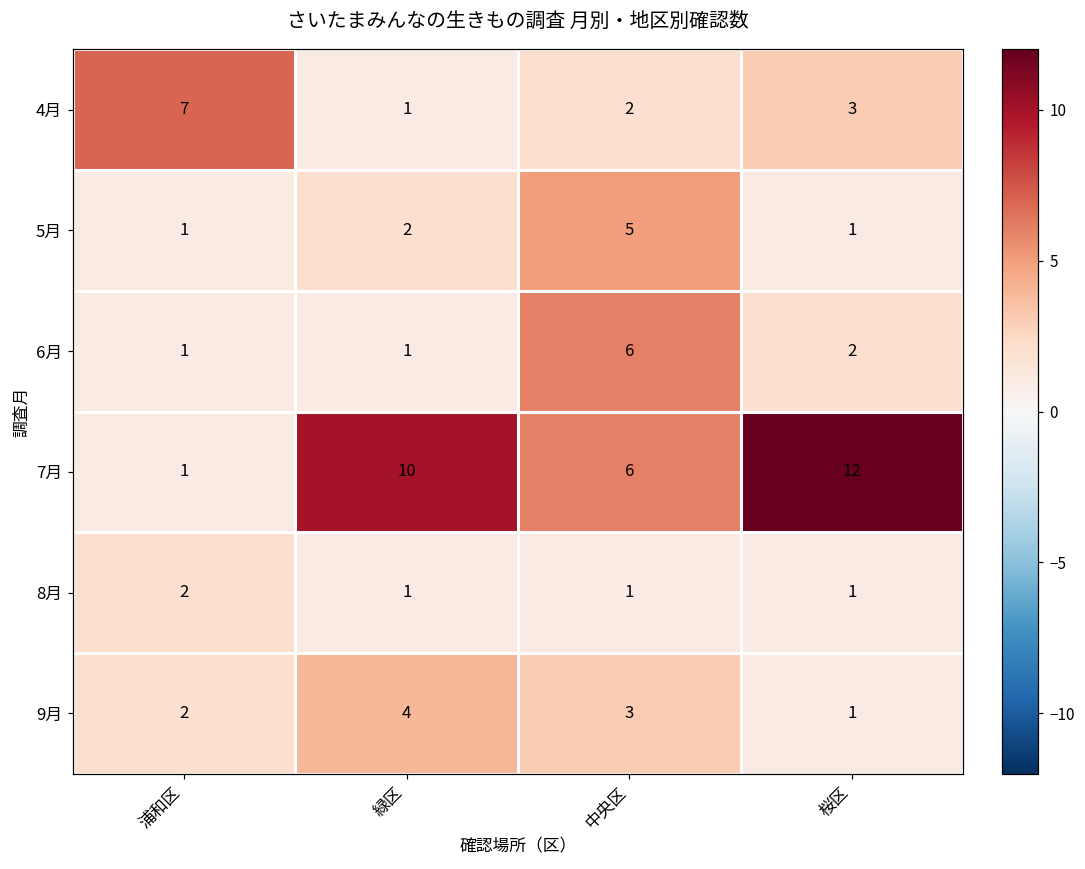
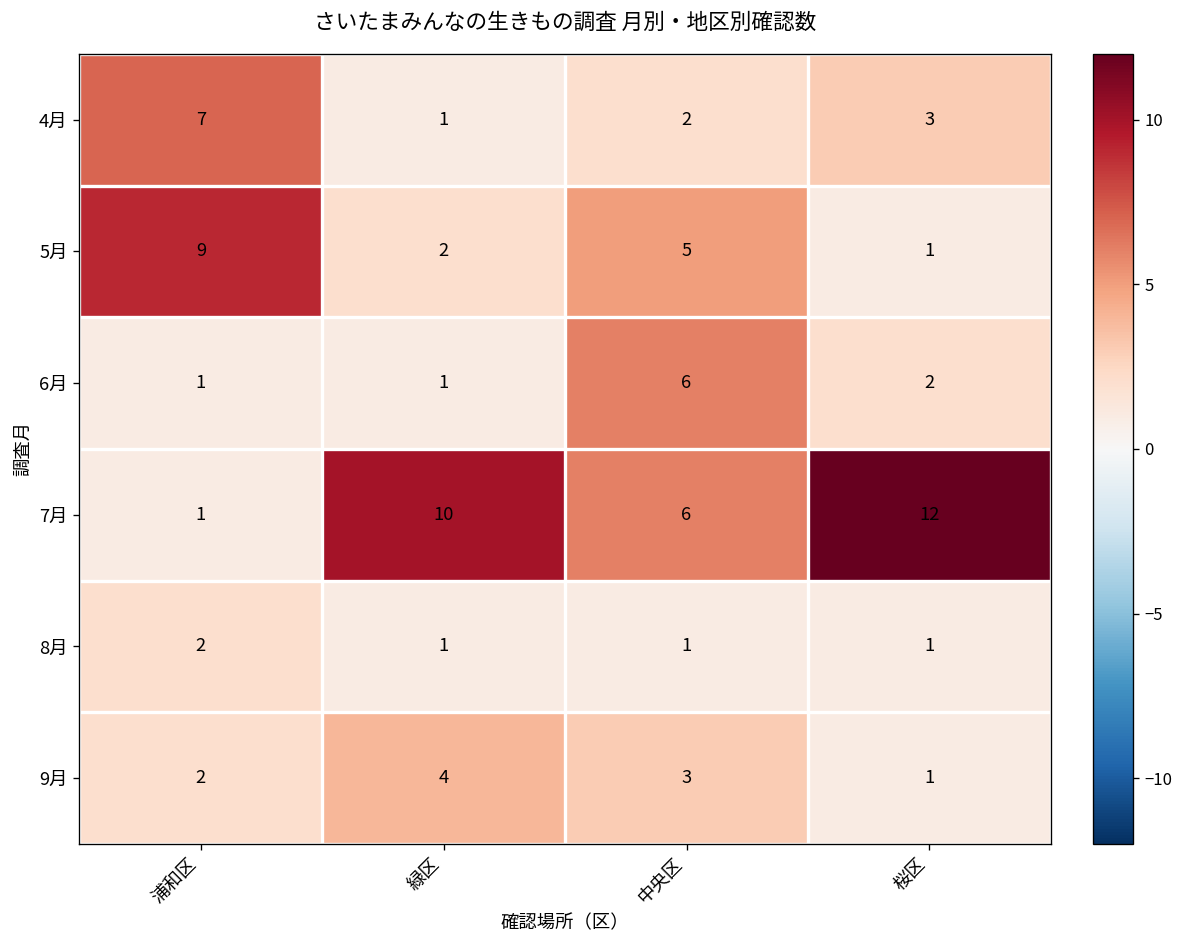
  {
    "4月": {
      "浦和区": 7,
      "緑区": 1,
      "中央区": 2,
      "桜区": 3
    },
    "5月": {
-     "浦和区": 1,
+     "浦和区": 9,
      "緑区": 2,
      "中央区": 5,
      "桜区": 1
    },
    "6月": {
      "浦和区": 1,
      "緑区": 1,
      "中央区": 6,
      "桜区": 2
    },
    "7月": {
      "浦和区": 1,
      "緑区": 10,
      "中央区": 6,
      "桜区": 12
    },
    "8月": {
      "浦和区": 2,
      "緑区": 1,
      "中央区": 1,
      "桜区": 1
    },
    "9月": {
      "浦和区": 2,
      "緑区": 4,
      "中央区": 3,
      "桜区": 1
    }
  }
